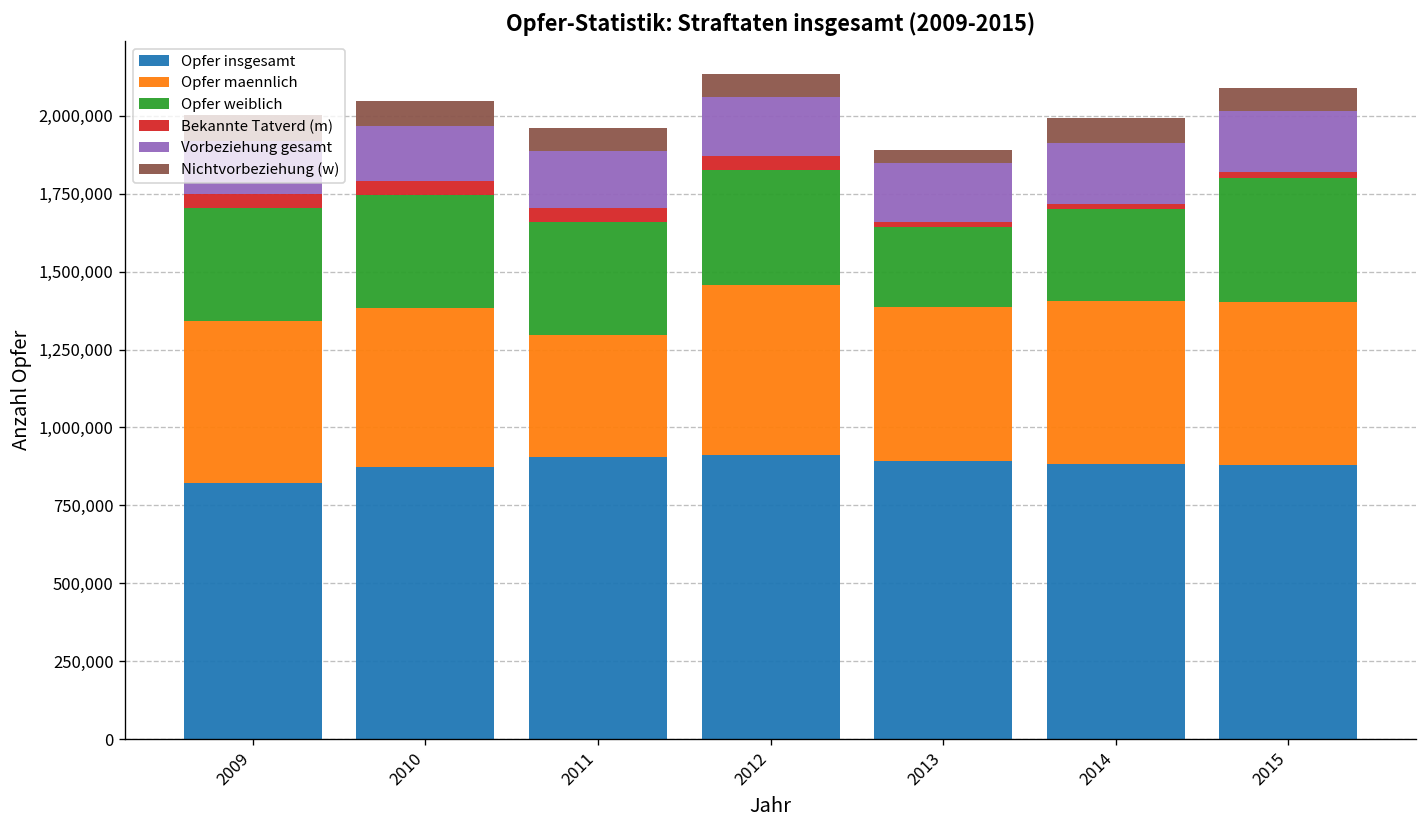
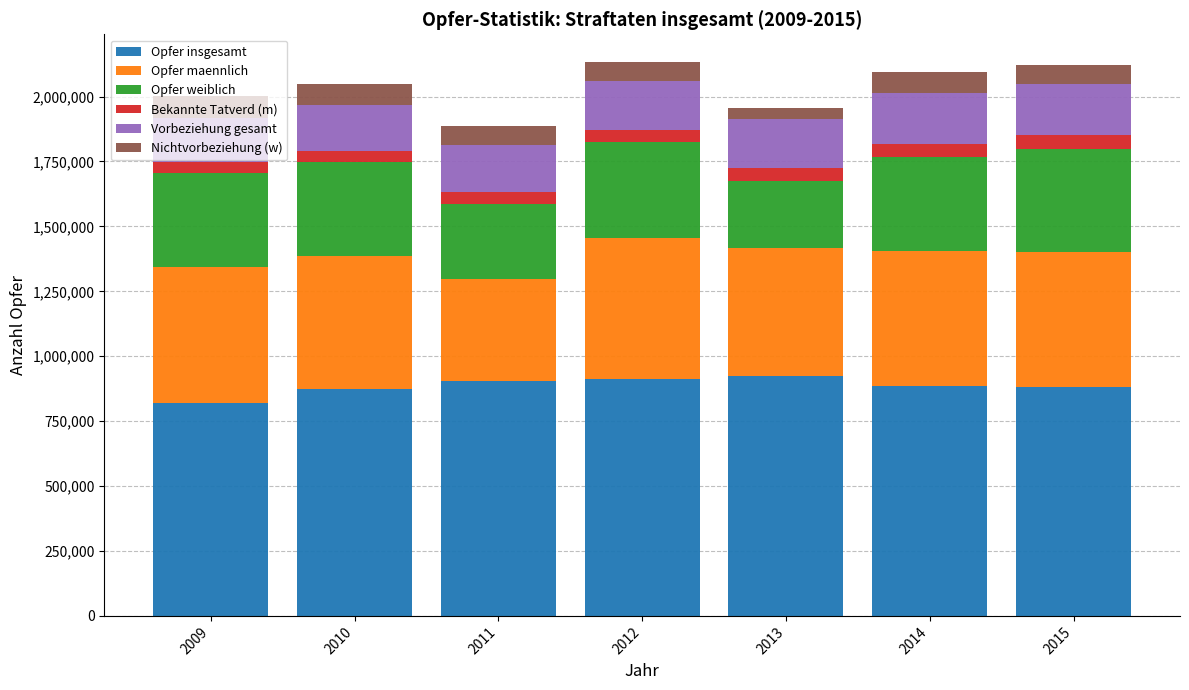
  {
    "Opfer insgesamt": {
      "2009": "820,000",
      "2010": "870,000",
      "2011": "900,000",
      "2012": "910,000",
-     "2013": "890,000",
+     "2013": "920,000",
      "2014": "880,000",
      "2015": "880,000"
    },
    "Opfer maennlich": {
      "2009": "520,000",
      "2010": "510,000",
      "2011": "390,000",
      "2012": "540,000",
      "2013": "490,000",
      "2014": "520,000",
      "2015": "520,000"
    },
    "Opfer weiblich": {
      "2009": "360,000",
      "2010": "360,000",
-     "2011": "360,000",
+     "2011": "290,000",
      "2012": "370,000",
      "2013": "260,000",
-     "2014": "300,000",
+     "2014": "360,000",
      "2015": "400,000"
    },
    "Bekannte Tatverd (m)": {
      "2009": "40,000",
      "2010": "40,000",
      "2011": "50,000",
      "2012": "50,000",
-     "2013": "20,000",
-     "2014": "20,000",
-     "2015": "20,000"
+     "2013": "50,000",
+     "2014": "50,000",
+     "2015": "50,000"
    },
    "Vorbeziehung gesamt": {
      "2010": "180,000",
      "2011": "180,000",
      "2012": "190,000",
      "2013": "190,000",
      "2014": "190,000",
      "2015": "200,000"
    },
    "Nichtvorbeziehung (w)": {
      "2010": "80,000",
      "2011": "70,000",
      "2012": "70,000",
      "2013": "40,000",
      "2014": "80,000",
      "2015": "80,000"
    }
  }
